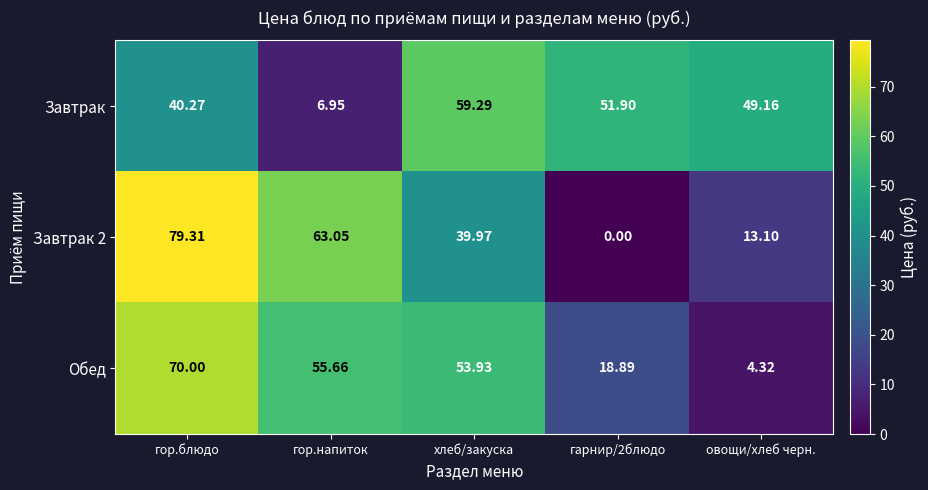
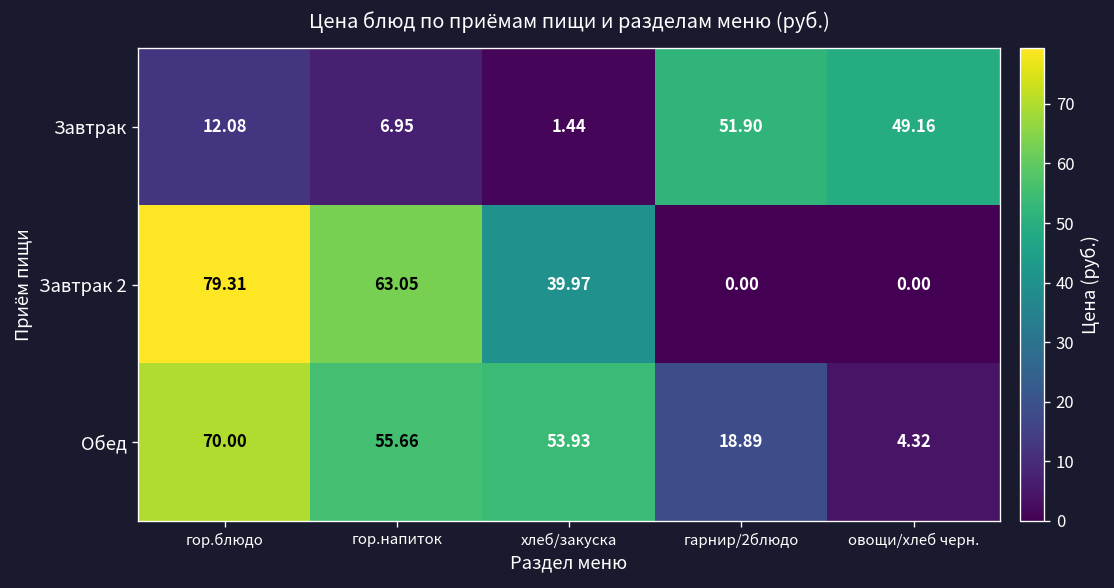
  {
    "Завтрак": {
-     "гор.блюдо": 40.27,
+     "гор.блюдо": 12.08,
      "гор.напиток": 6.95,
-     "хлеб/закуска": 59.29,
+     "хлеб/закуска": 1.44,
      "гарнир/2блюдо": 51.90,
      "овощи/хлеб черн.": 49.16
    },
    "Завтрак 2": {
      "гор.блюдо": 79.31,
      "гор.напиток": 63.05,
      "хлеб/закуска": 39.97,
      "гарнир/2блюдо": 0.00,
-     "овощи/хлеб черн.": 13.10
+     "овощи/хлеб черн.": 0.00
    },
    "Обед": {
      "гор.блюдо": 70.00,
      "гор.напиток": 55.66,
      "хлеб/закуска": 53.93,
      "гарнир/2блюдо": 18.89,
      "овощи/хлеб черн.": 4.32
    }
  }
